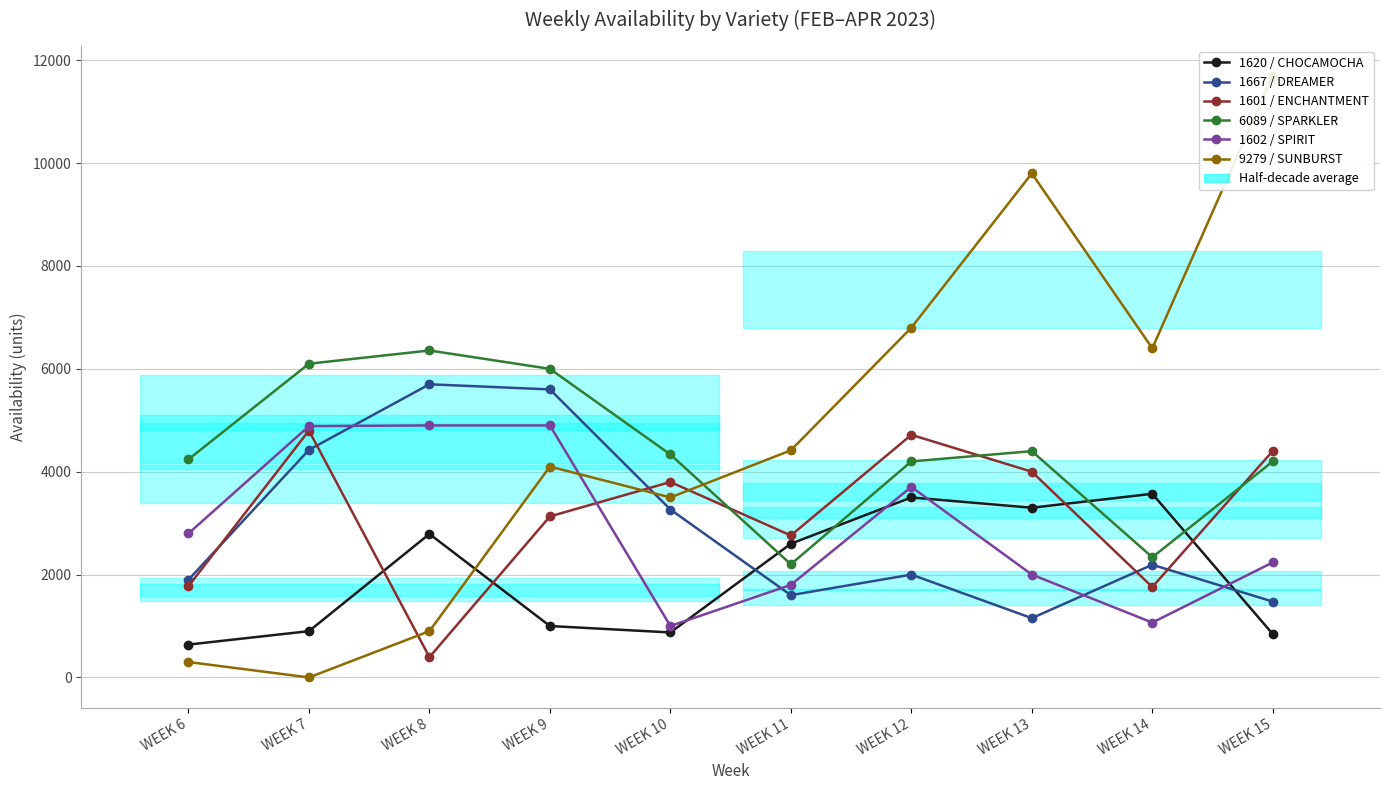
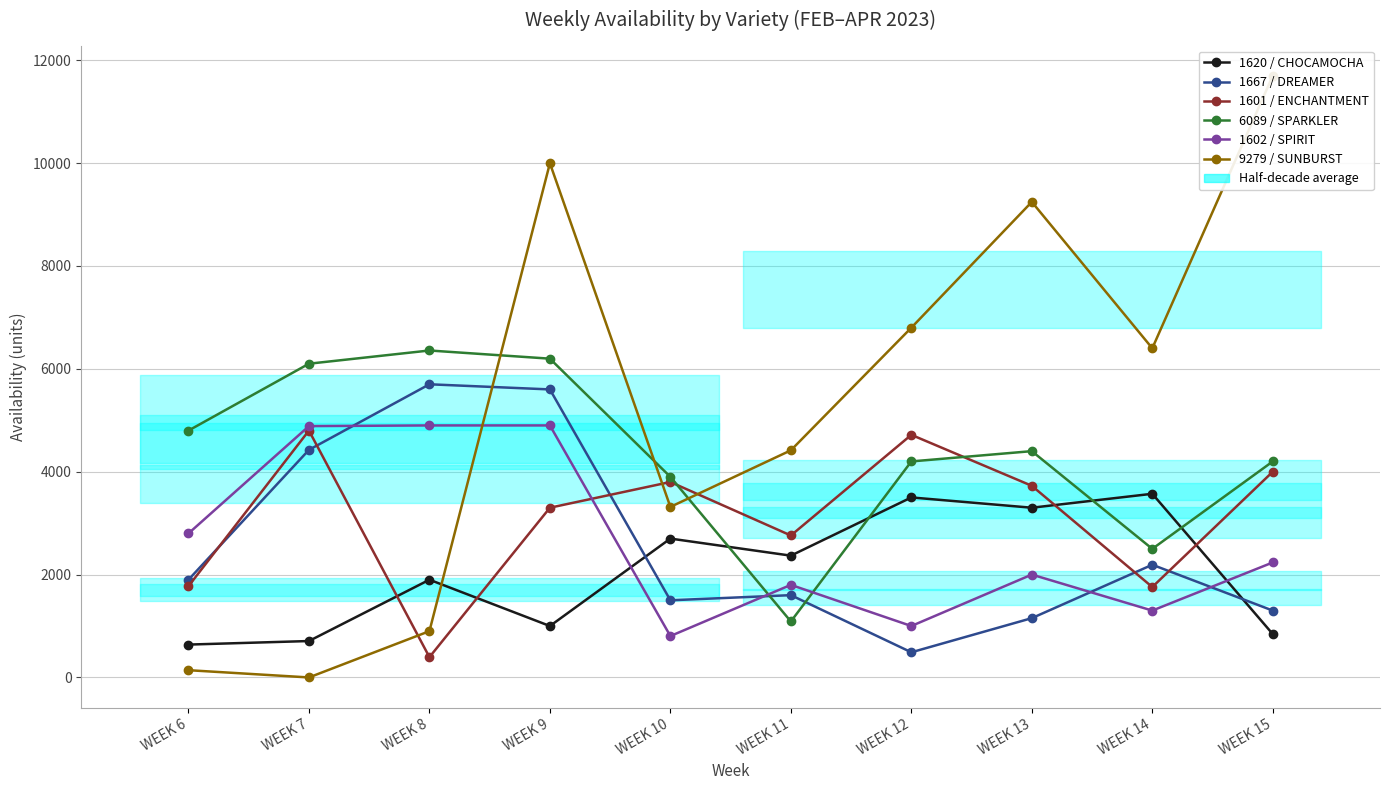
  {
    "1620 / CHOCAMOCHA": {
      "WEEK 6": 600,
-     "WEEK 7": 900,
-     "WEEK 8": 2800,
+     "WEEK 7": 700,
+     "WEEK 8": 1900,
      "WEEK 9": 1000,
-     "WEEK 10": 900,
-     "WEEK 11": 2600,
+     "WEEK 10": 2700,
+     "WEEK 11": 2400,
      "WEEK 12": 3500,
      "WEEK 13": 3300,
      "WEEK 14": 3600,
      "WEEK 15": 800
    },
    "1667 / DREAMER": {
      "WEEK 6": 1900,
      "WEEK 7": 4400,
      "WEEK 8": 5700,
      "WEEK 9": 5600,
-     "WEEK 10": 3300,
+     "WEEK 10": 1500,
      "WEEK 11": 1600,
-     "WEEK 12": 2000,
+     "WEEK 12": 500,
      "WEEK 13": 1200,
      "WEEK 14": 2200,
-     "WEEK 15": 1500
+     "WEEK 15": 1300
    },
    "1601 / ENCHANTMENT": {
      "WEEK 6": 1800,
      "WEEK 7": 4800,
      "WEEK 8": 400,
-     "WEEK 9": 3100,
+     "WEEK 9": 3300,
      "WEEK 10": 3800,
      "WEEK 11": 2800,
      "WEEK 12": 4700,
-     "WEEK 13": 4000,
+     "WEEK 13": 3700,
      "WEEK 14": 1800,
-     "WEEK 15": 4400
+     "WEEK 15": 4000
    },
    "6089 / SPARKLER": {
-     "WEEK 6": 4200,
+     "WEEK 6": 4800,
      "WEEK 7": 6100,
      "WEEK 8": 6400,
-     "WEEK 9": 6000,
-     "WEEK 10": 4300,
-     "WEEK 11": 2200,
+     "WEEK 9": 6200,
+     "WEEK 10": 3900,
+     "WEEK 11": 1100,
      "WEEK 12": 4200,
      "WEEK 13": 4400,
-     "WEEK 14": 2300,
+     "WEEK 14": 2500,
      "WEEK 15": 4200
    },
    "1602 / SPIRIT": {
      "WEEK 6": 2800,
      "WEEK 7": 4900,
      "WEEK 8": 4900,
      "WEEK 9": 4900,
-     "WEEK 10": 1000,
+     "WEEK 10": 800,
      "WEEK 11": 1800,
-     "WEEK 12": 3700,
+     "WEEK 12": 1000,
      "WEEK 13": 2000,
-     "WEEK 14": 1100,
+     "WEEK 14": 1300,
      "WEEK 15": 2200
    },
    "9279 / SUNBURST": {
-     "WEEK 6": 300,
+     "WEEK 6": 100,
      "WEEK 7": 0,
      "WEEK 8": 900,
-     "WEEK 9": 4100,
-     "WEEK 10": 3500,
+     "WEEK 9": 10000,
+     "WEEK 10": 3300,
      "WEEK 11": 4400,
      "WEEK 12": 6800,
-     "WEEK 13": 9800,
+     "WEEK 13": 9200,
      "WEEK 14": 6400
    }
  }
